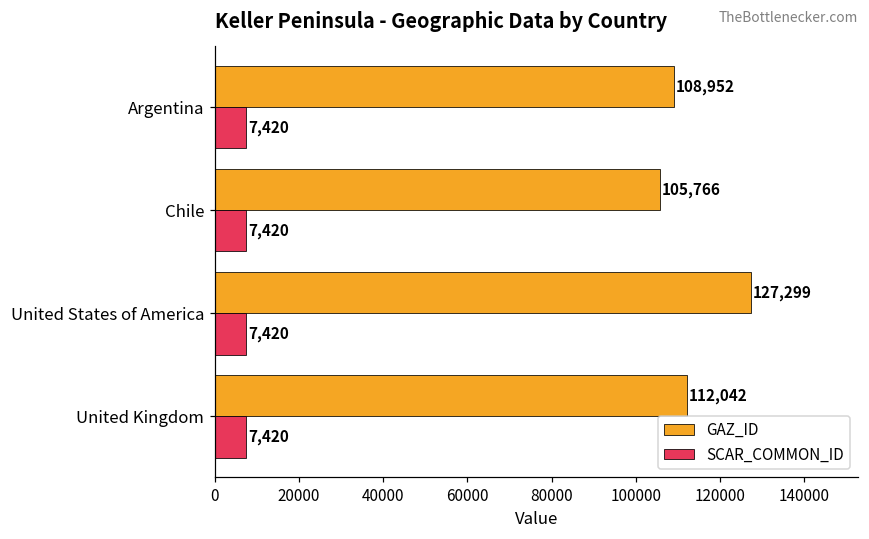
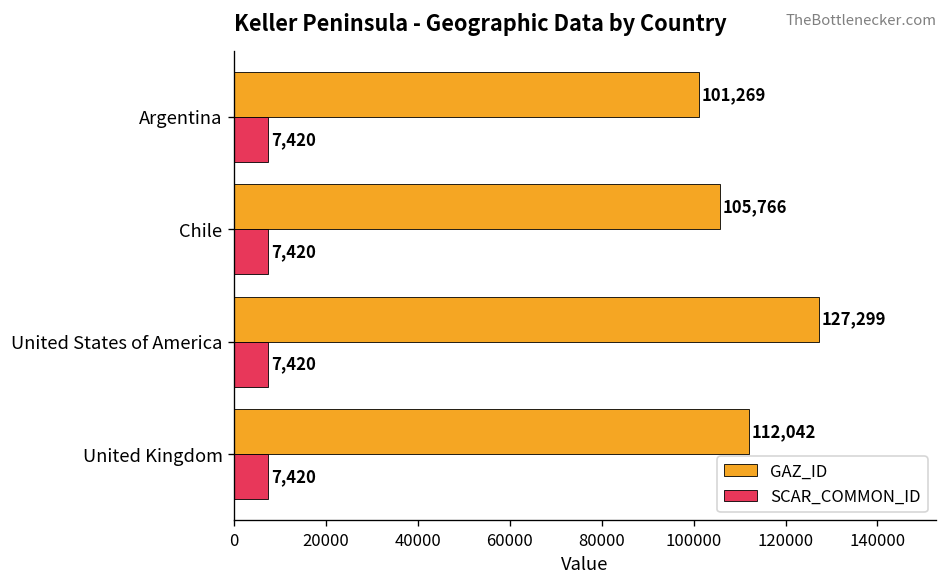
  {
    "GAZ_ID": {
-     "Argentina": "108,952",
+     "Argentina": "101,269",
      "Chile": "105,766",
      "United States of America": "127,299",
      "United Kingdom": "112,042"
    },
    "SCAR_COMMON_ID": {
      "Argentina": "7,420",
      "Chile": "7,420",
      "United States of America": "7,420",
      "United Kingdom": "7,420"
    }
  }
